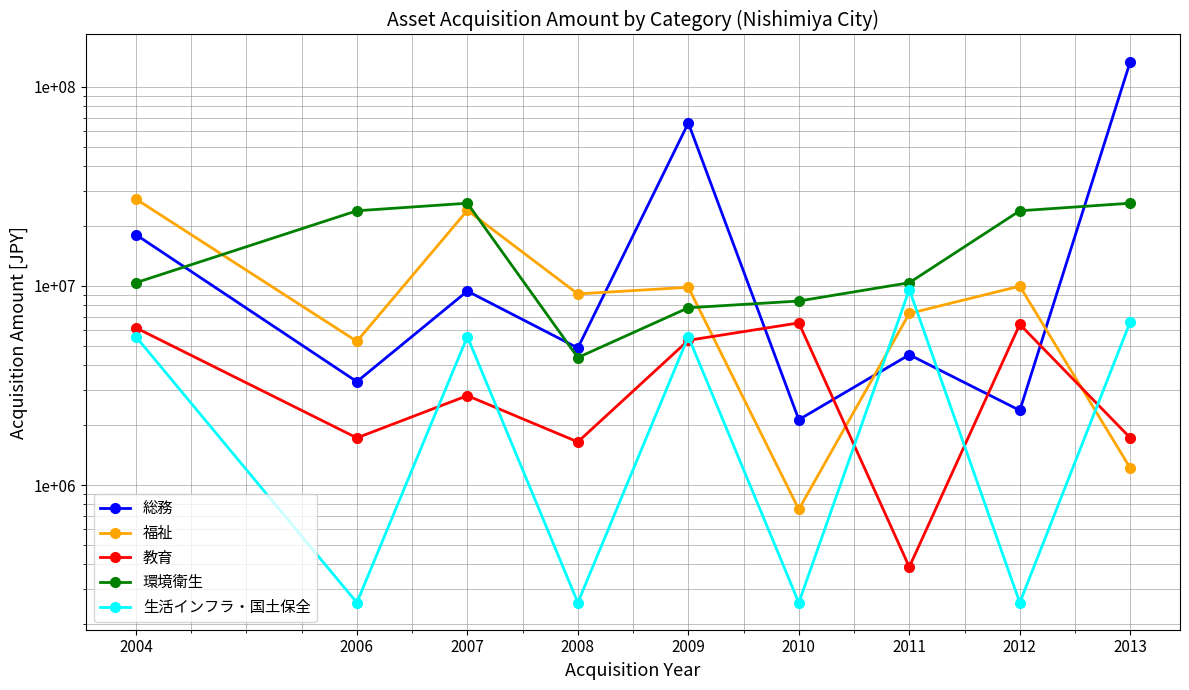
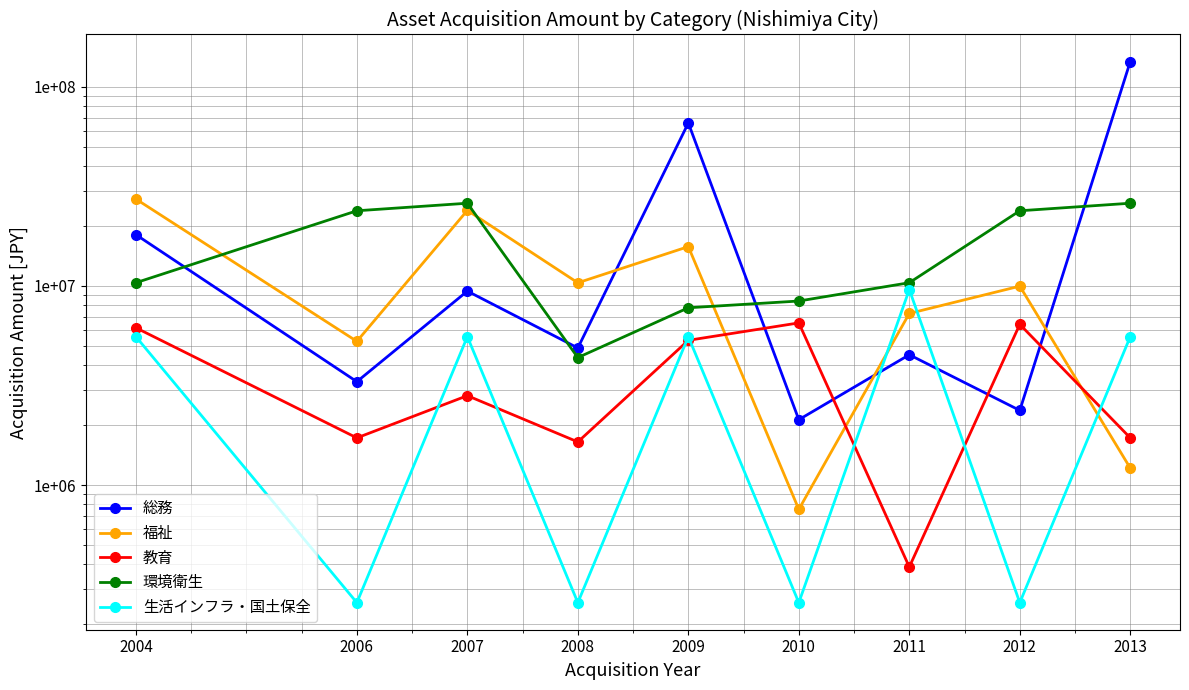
  {
    "総務": {
      "2004": 18000000,
      "2006": 3300000,
      "2007": 9000000,
      "2008": 4900000,
      "2009": 66000000,
      "2010": 2100000,
      "2011": 4500000,
      "2012": 2400000,
      "2013": 130000000
    },
    "福祉": {
      "2004": 27000000,
      "2006": 5300000,
      "2007": 24000000,
-     "2008": 9000000,
-     "2009": 10000000,
+     "2008": 10000000,
+     "2009": 16000000,
      "2010": 760000,
      "2011": 7300000,
      "2012": 10000000,
      "2013": 1200000
    },
    "教育": {
      "2004": 6200000,
      "2006": 1700000,
      "2007": 2800000,
      "2008": 1600000,
      "2009": 5300000,
      "2010": 6500000,
      "2011": 390000,
      "2012": 6400000,
      "2013": 1700000
    },
    "環境衛生": {
      "2004": 10000000,
      "2006": 24000000,
      "2007": 26000000,
      "2008": 4400000,
      "2009": 7800000,
      "2010": 8400000,
      "2011": 10000000,
      "2012": 24000000,
      "2013": 26000000
    },
    "生活インフラ・国土保全": {
      "2004": 5600000,
      "2006": 260000,
      "2007": 5600000,
      "2008": 260000,
      "2009": 5600000,
      "2010": 260000,
      "2011": 10000000,
      "2012": 260000,
-     "2013": 6600000
+     "2013": 5600000
    }
  }
